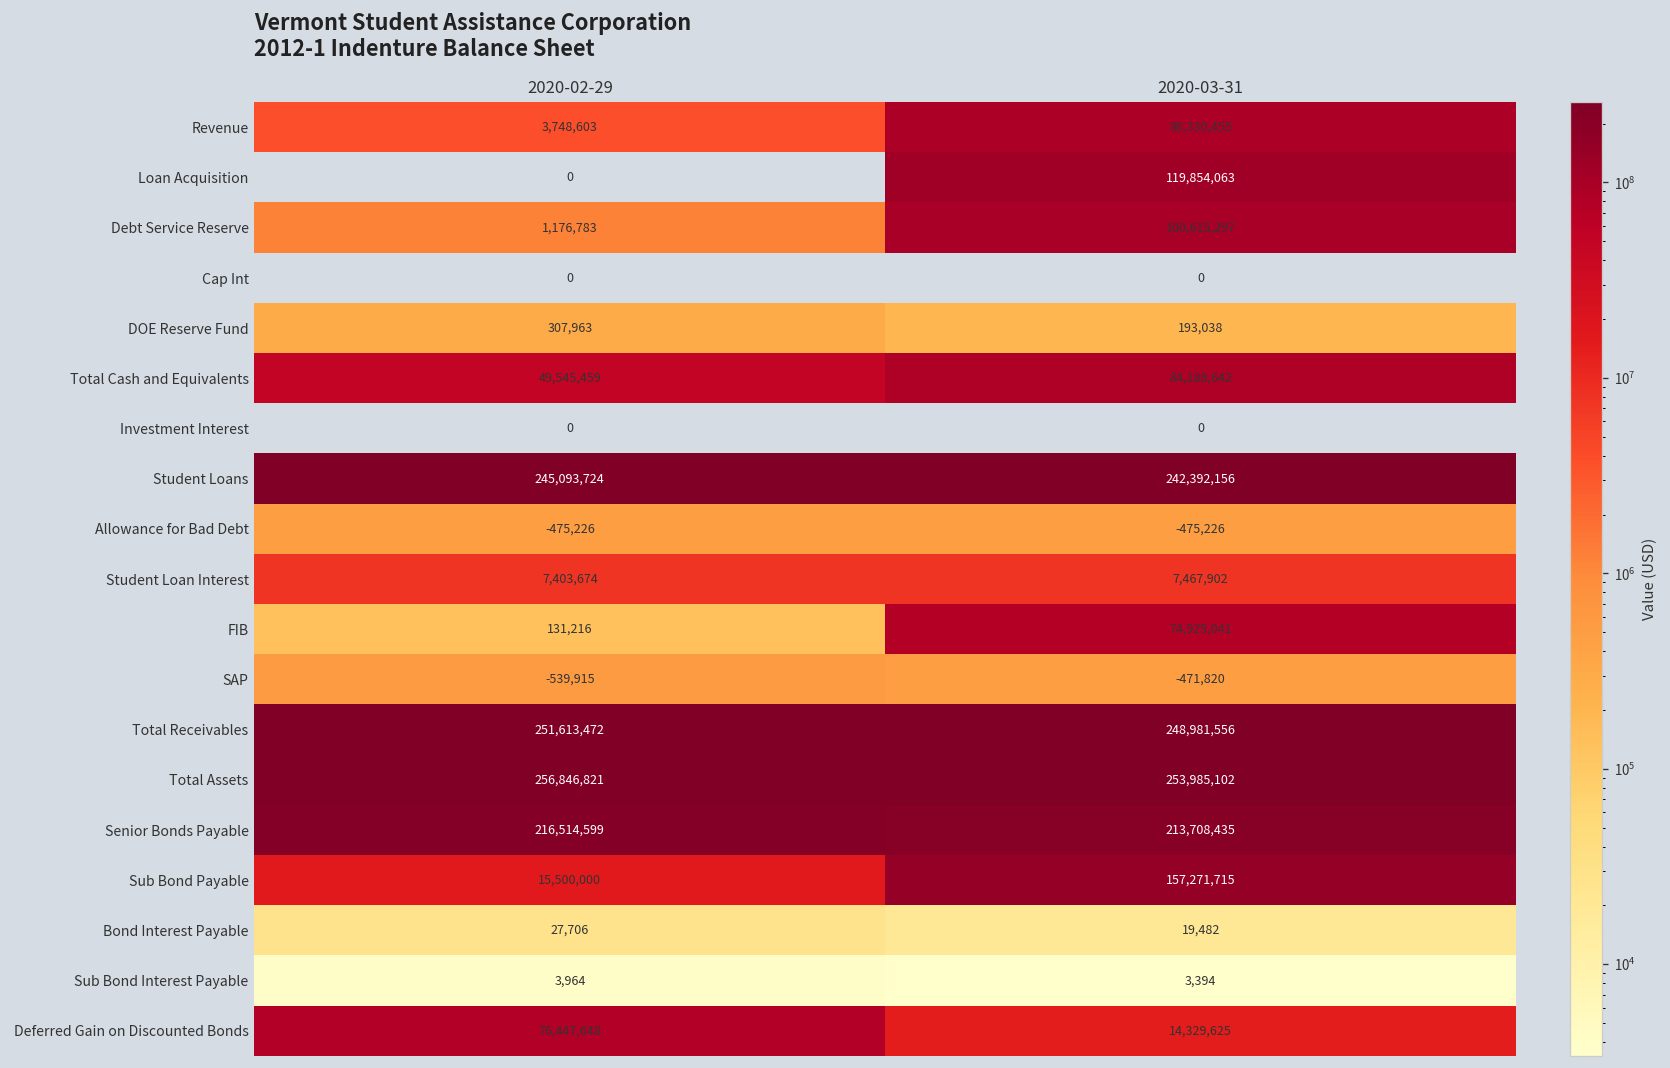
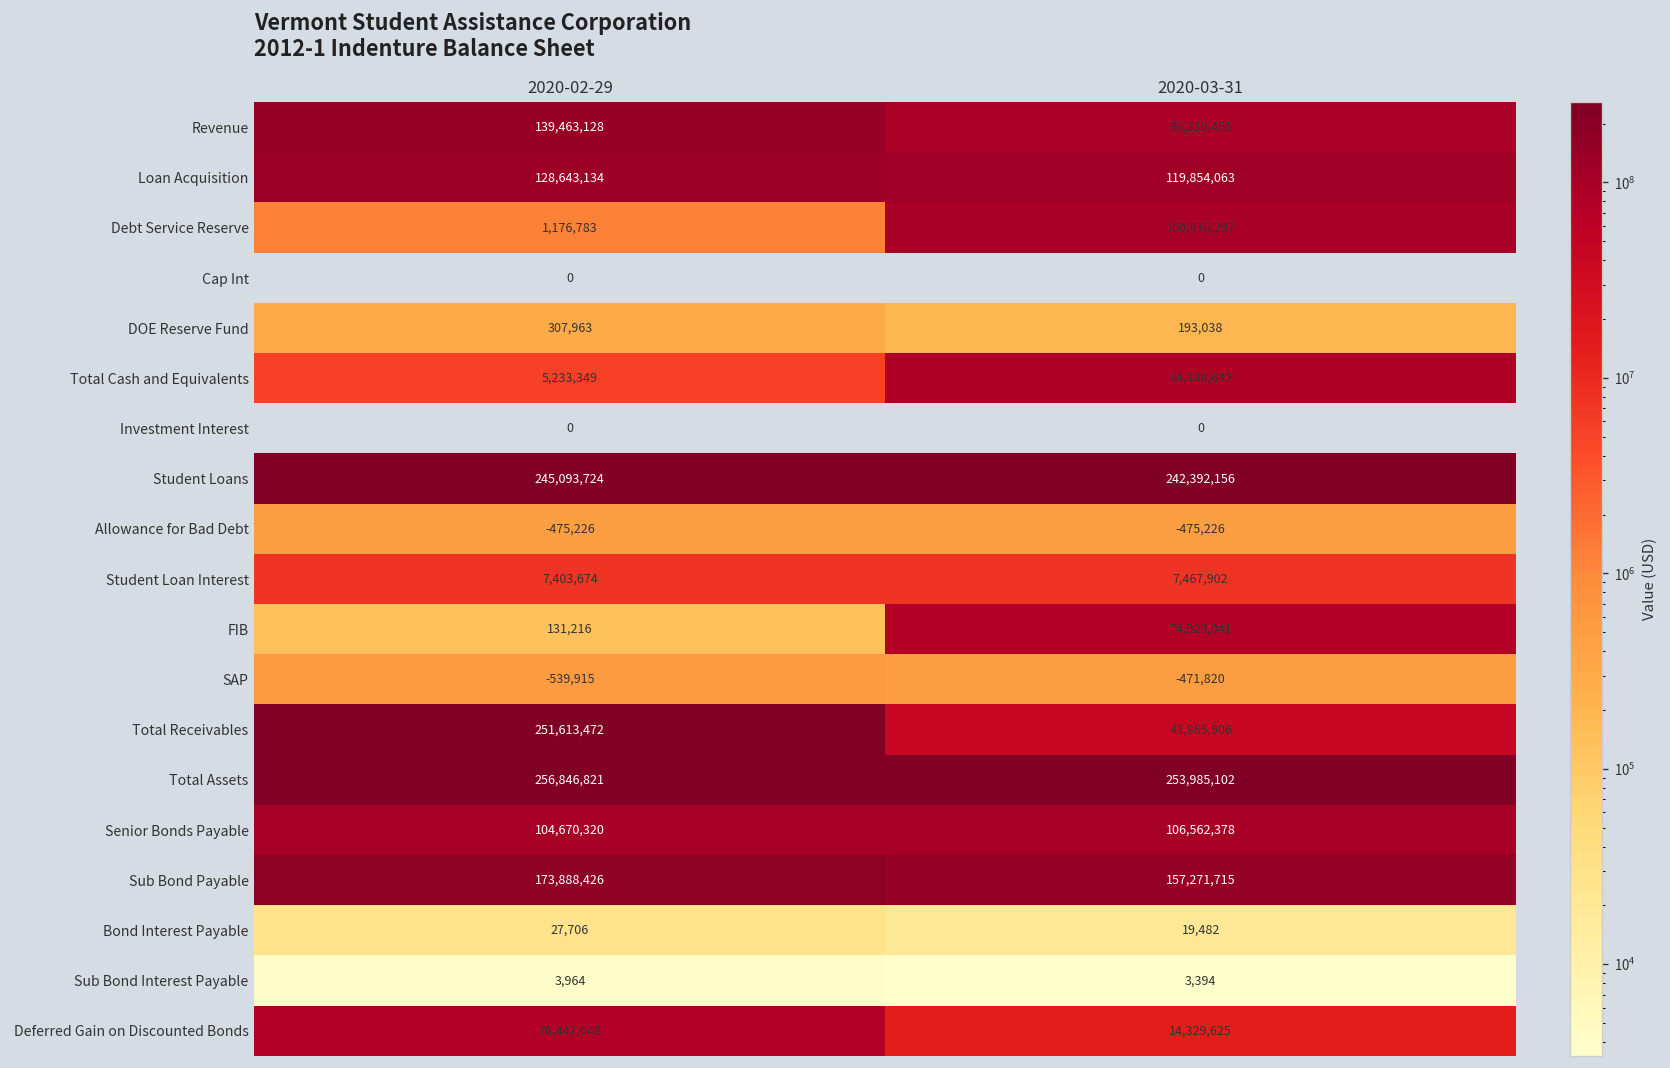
  {
    "Revenue": {
-     "2020-02-29": "3,748,603",
+     "2020-02-29": "139,463,128",
      "2020-03-31": "86,330,455"
    },
    "Loan Acquisition": {
-     "2020-02-29": "0",
+     "2020-02-29": "128,643,134",
      "2020-03-31": "119,854,063"
    },
    "Debt Service Reserve": {
      "2020-02-29": "1,176,783",
      "2020-03-31": "100,615,297"
    },
    "Cap Int": {
      "2020-02-29": "0",
      "2020-03-31": "0"
    },
    "DOE Reserve Fund": {
      "2020-02-29": "307,963",
      "2020-03-31": "193,038"
    },
    "Total Cash and Equivalents": {
-     "2020-02-29": "49,545,459",
+     "2020-02-29": "5,233,349",
      "2020-03-31": "84,188,642"
    },
    "Investment Interest": {
      "2020-02-29": "0",
      "2020-03-31": "0"
    },
    "Student Loans": {
      "2020-02-29": "245,093,724",
      "2020-03-31": "242,392,156"
    },
    "Allowance for Bad Debt": {
      "2020-02-29": "-475,226",
      "2020-03-31": "-475,226"
    },
    "Student Loan Interest": {
      "2020-02-29": "7,403,674",
      "2020-03-31": "7,467,902"
    },
    "FIB": {
      "2020-02-29": "131,216",
      "2020-03-31": "74,929,041"
    },
    "SAP": {
      "2020-02-29": "-539,915",
      "2020-03-31": "-471,820"
    },
    "Total Receivables": {
      "2020-02-29": "251,613,472",
-     "2020-03-31": "248,981,556"
+     "2020-03-31": "43,865,906"
    },
    "Total Assets": {
      "2020-02-29": "256,846,821",
      "2020-03-31": "253,985,102"
    },
    "Senior Bonds Payable": {
-     "2020-02-29": "216,514,599",
-     "2020-03-31": "213,708,435"
+     "2020-02-29": "104,670,320",
+     "2020-03-31": "106,562,378"
    },
    "Sub Bond Payable": {
-     "2020-02-29": "15,500,000",
+     "2020-02-29": "173,888,426",
      "2020-03-31": "157,271,715"
    },
    "Bond Interest Payable": {
      "2020-02-29": "27,706",
      "2020-03-31": "19,482"
    },
    "Sub Bond Interest Payable": {
      "2020-02-29": "3,964",
      "2020-03-31": "3,394"
    },
    "Deferred Gain on Discounted Bonds": {
      "2020-02-29": "76,447,648",
      "2020-03-31": "14,329,625"
    }
  }
